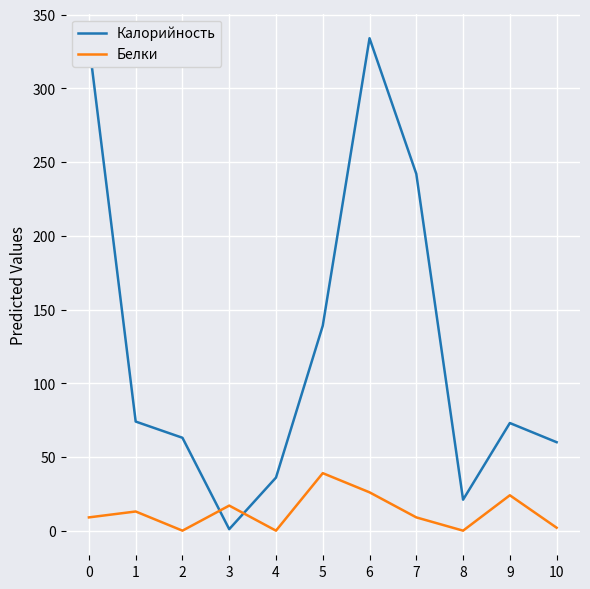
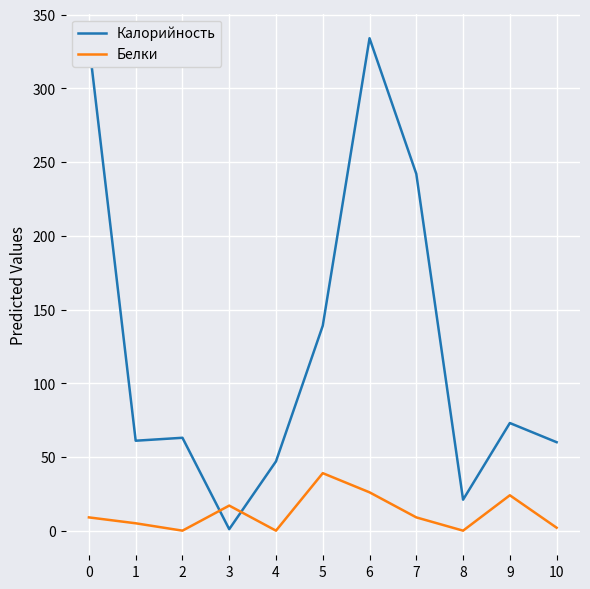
  {
    "Калорийность": {
-     "1": 74,
+     "1": 61,
      "2": 63,
      "3": 1,
-     "4": 36,
+     "4": 47,
      "5": 139,
      "6": 334,
      "7": 242,
      "8": 21,
      "9": 73,
      "10": 60
    },
    "Белки": {
      "0": 9,
-     "1": 13,
+     "1": 5,
      "2": 0,
      "3": 17,
      "4": 0,
      "5": 39,
      "6": 26,
      "7": 9,
      "8": 0,
      "9": 24,
      "10": 2
    }
  }
